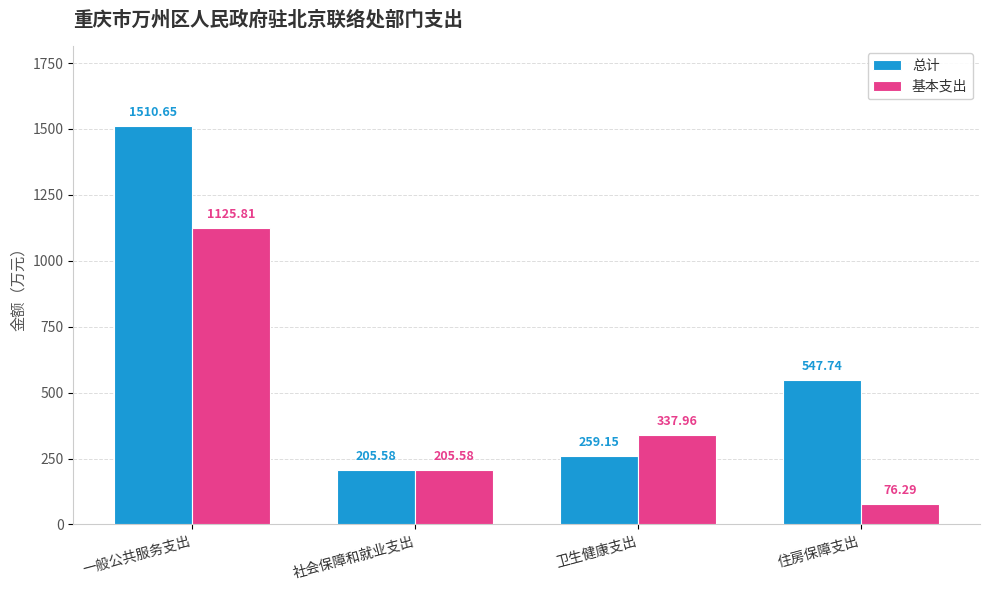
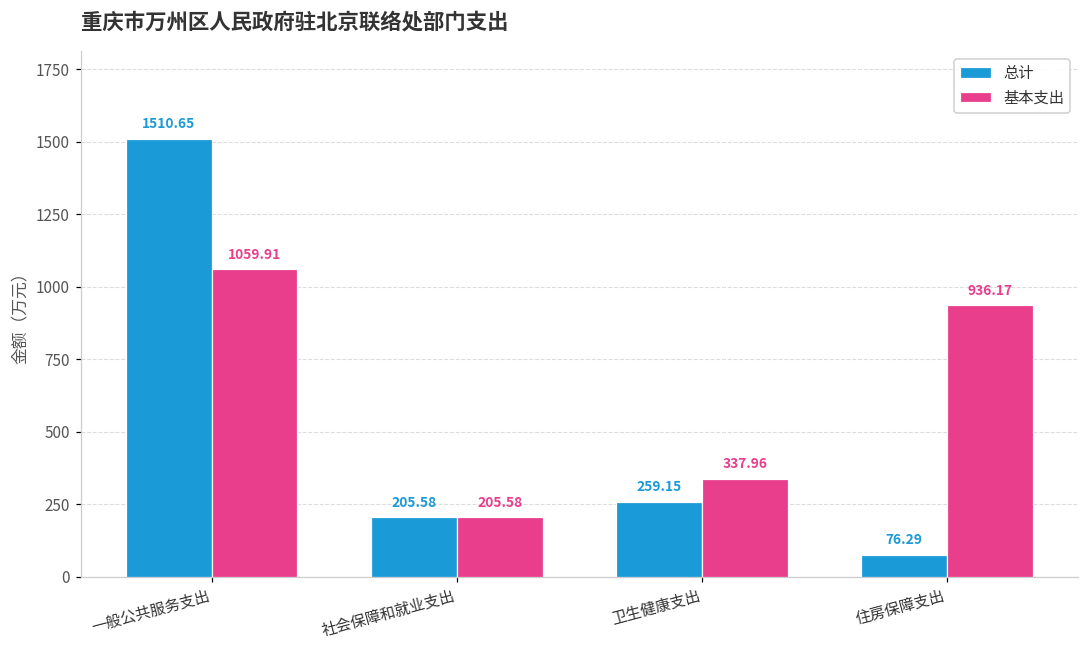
  {
    "总计": {
      "一般公共服务支出": 1510.65,
      "社会保障和就业支出": 205.58,
      "卫生健康支出": 259.15,
-     "住房保障支出": 547.74
+     "住房保障支出": 76.29
    },
    "基本支出": {
-     "一般公共服务支出": 1125.81,
+     "一般公共服务支出": 1059.91,
      "社会保障和就业支出": 205.58,
      "卫生健康支出": 337.96,
-     "住房保障支出": 76.29
+     "住房保障支出": 936.17
    }
  }
